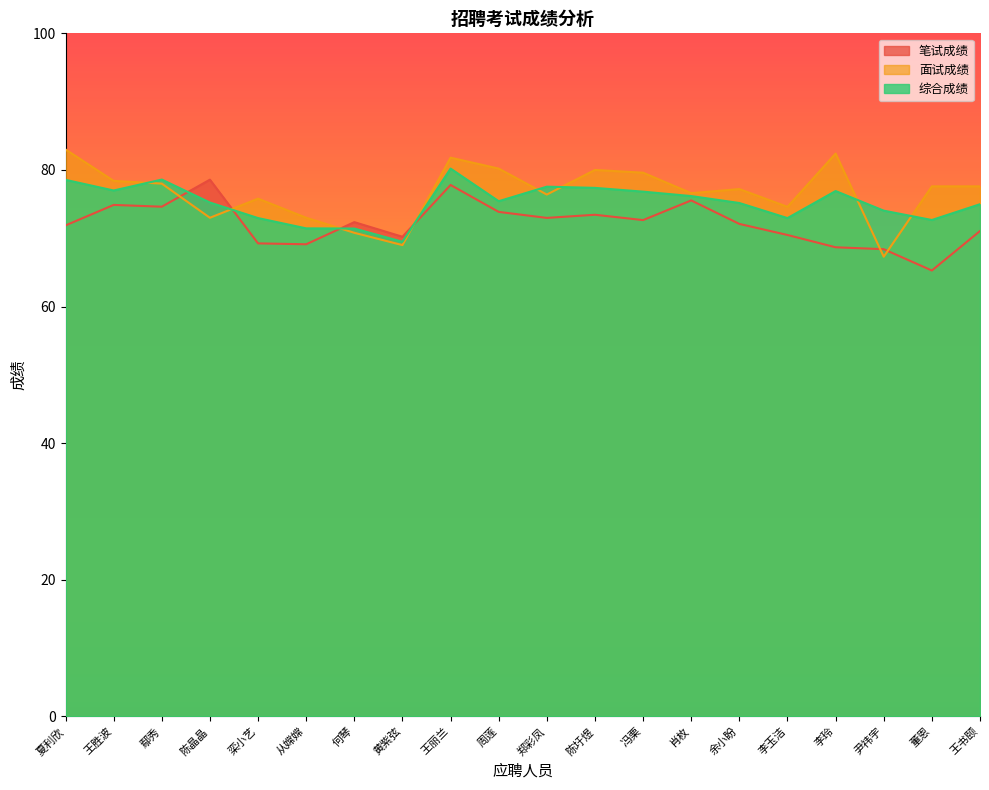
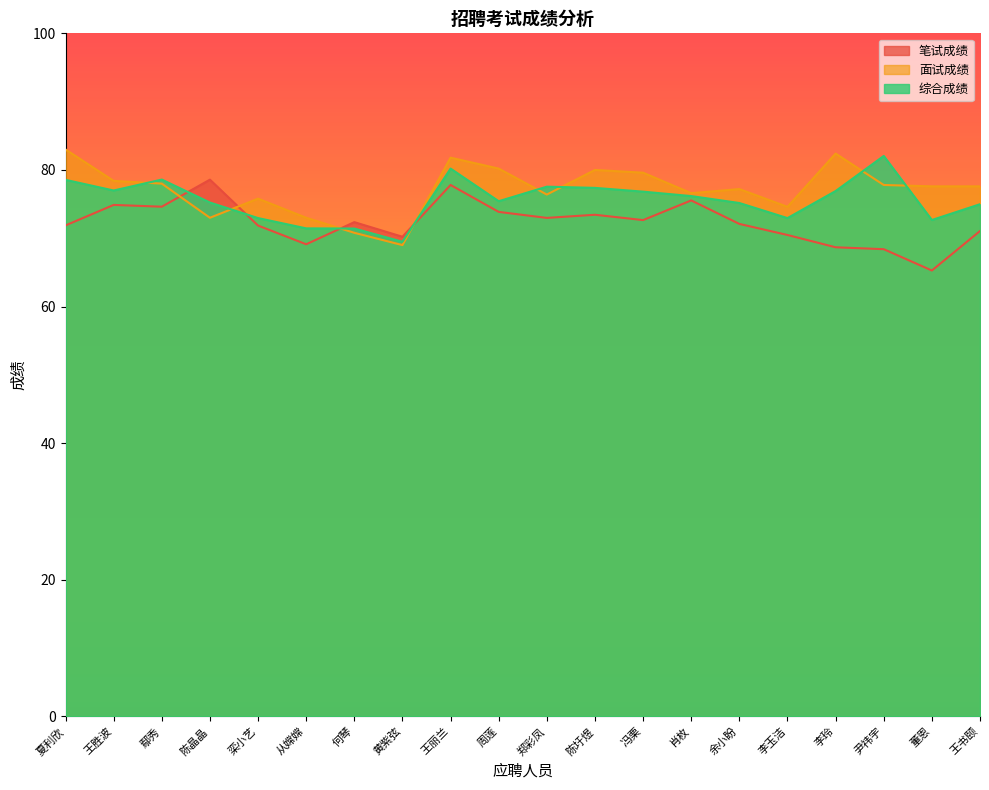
  {
    "笔试成绩": {
      "夏利欣": 72,
      "王胜波": 75,
      "鄢秀": 75,
      "陈晶晶": 79,
-     "栾小艺": 69,
+     "栾小艺": 72,
      "从嫦嫦": 69,
      "何琴": 72,
      "黄紫弦": 70,
      "王丽兰": 78,
      "周莲": 74,
      "郑彩凤": 73,
      "陈圩煜": 73,
      "冯栗": 73,
      "肖枚": 76,
      "余小盼": 72,
      "李玉洁": 70,
      "李玲": 69,
      "尹祎宇": 68,
      "董恩": 65,
      "王书颐": 71
    },
    "面试成绩": {
      "夏利欣": 83,
      "王胜波": 78,
      "鄢秀": 78,
      "陈晶晶": 73,
      "栾小艺": 76,
      "从嫦嫦": 73,
      "何琴": 71,
      "黄紫弦": 69,
      "王丽兰": 82,
      "周莲": 80,
      "郑彩凤": 76,
      "陈圩煜": 80,
      "冯栗": 80,
      "肖枚": 77,
      "余小盼": 77,
      "李玉洁": 75,
      "李玲": 82,
-     "尹祎宇": 67,
+     "尹祎宇": 78,
      "董恩": 78,
      "王书颐": 78
    },
    "综合成绩": {
      "夏利欣": 79,
      "王胜波": 77,
      "鄢秀": 79,
      "陈晶晶": 75,
      "栾小艺": 73,
      "从嫦嫦": 71,
      "何琴": 71,
      "黄紫弦": 69,
      "王丽兰": 80,
      "周莲": 75,
      "郑彩凤": 78,
      "陈圩煜": 77,
      "冯栗": 77,
      "肖枚": 76,
      "余小盼": 75,
      "李玉洁": 73,
      "李玲": 77,
-     "尹祎宇": 74,
+     "尹祎宇": 82,
      "董恩": 73,
      "王书颐": 75
    }
  }
